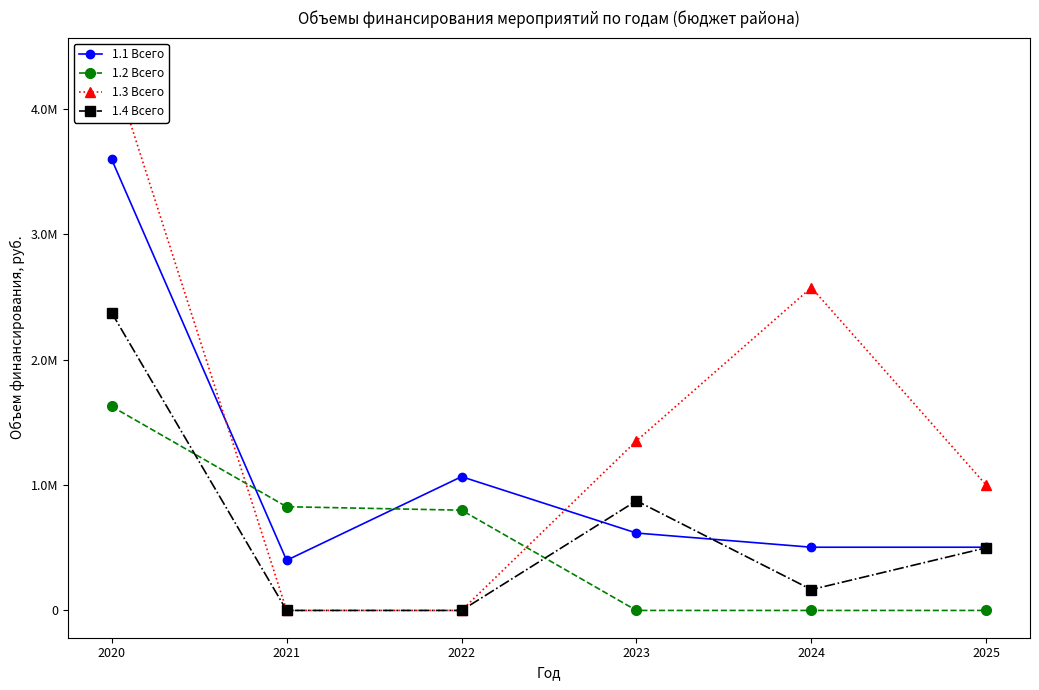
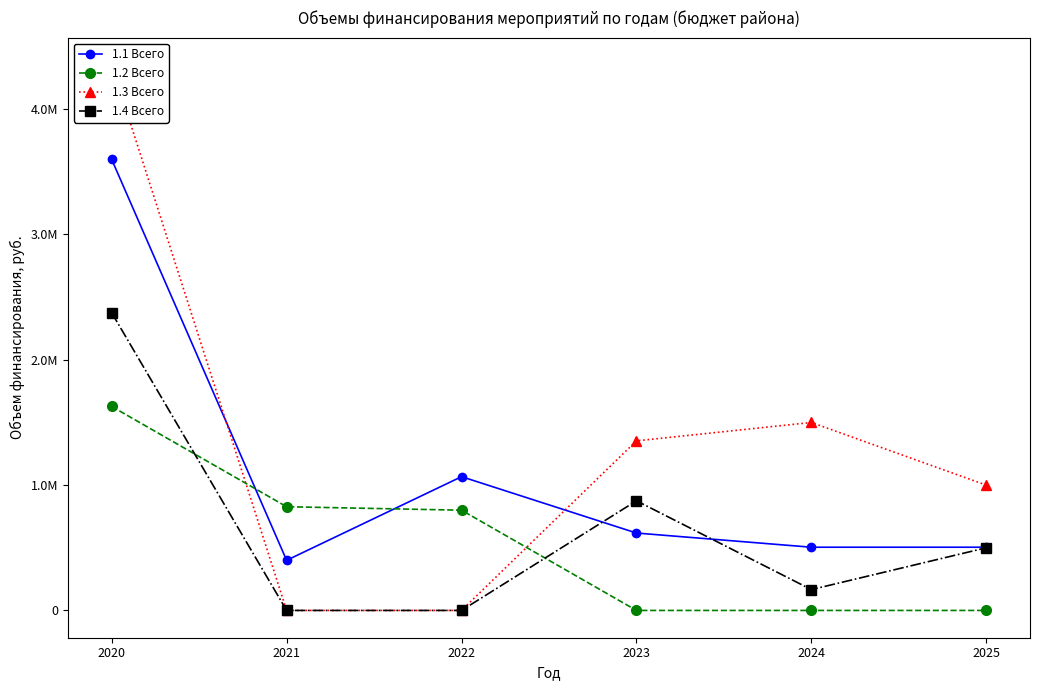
  {
    "1.1 Всего": {
      "2020": "3.60М",
      "2021": "0.40М",
      "2022": "1.07М",
      "2023": "0.62М",
      "2024": "0.50М"
    },
    "1.2 Всего": {
      "2020": "1.63М",
      "2021": "0.83М",
      "2022": "0.80М",
      "2023": "0.00М",
      "2024": "0.00М",
      "2025": "0.00М"
    },
    "1.3 Всего": {
      "2023": "1.35М",
-     "2024": "2.58М",
+     "2024": "1.50М",
      "2025": "1.00М"
    },
    "1.4 Всего": {
      "2020": "2.38М",
      "2023": "0.88М",
      "2024": "0.17М"
    }
  }
